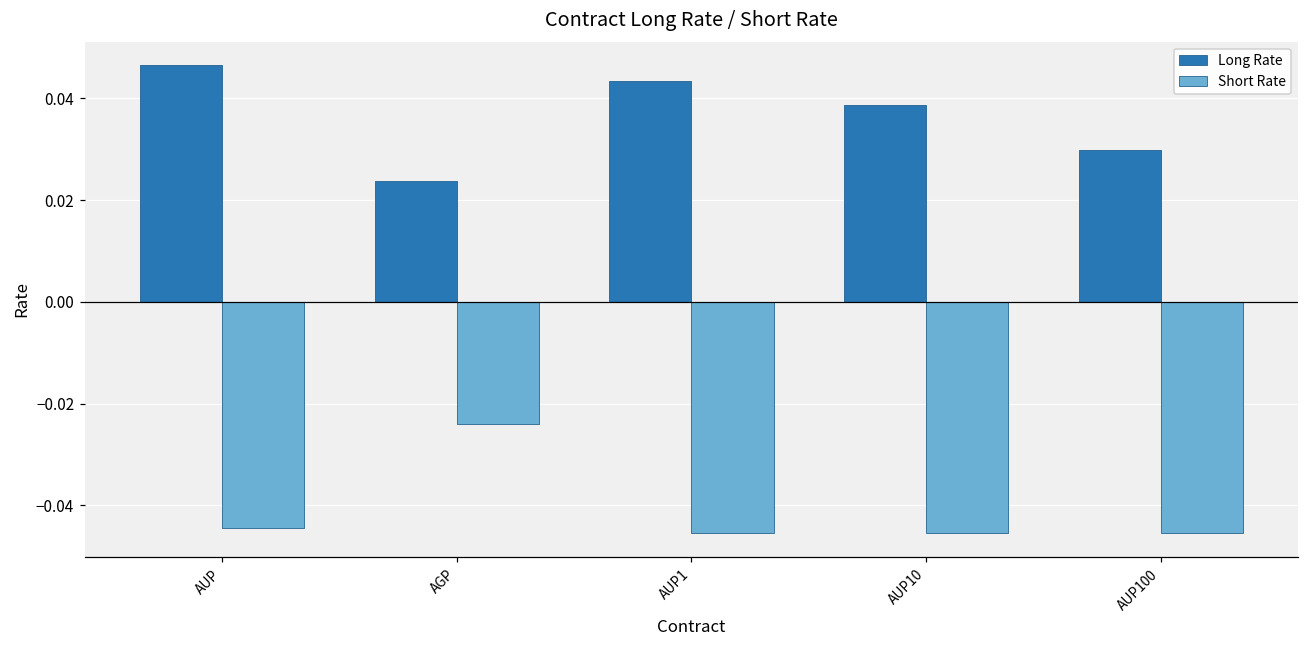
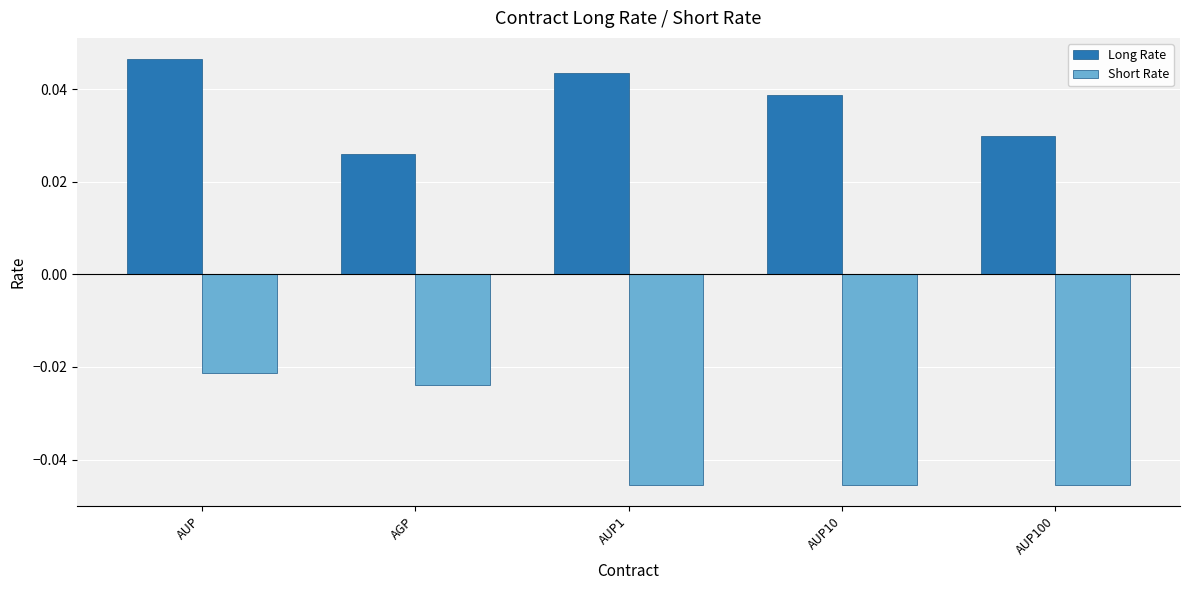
  {
    "Long Rate": {
      "AUP": 0.047,
-     "AGP": 0.024,
+     "AGP": 0.026,
      "AUP1": 0.043,
      "AUP10": 0.039,
      "AUP100": 0.030
    },
    "Short Rate": {
-     "AUP": -0.045,
+     "AUP": -0.021,
      "AGP": -0.024,
      "AUP1": -0.046,
      "AUP10": -0.046,
      "AUP100": -0.046
    }
  }
